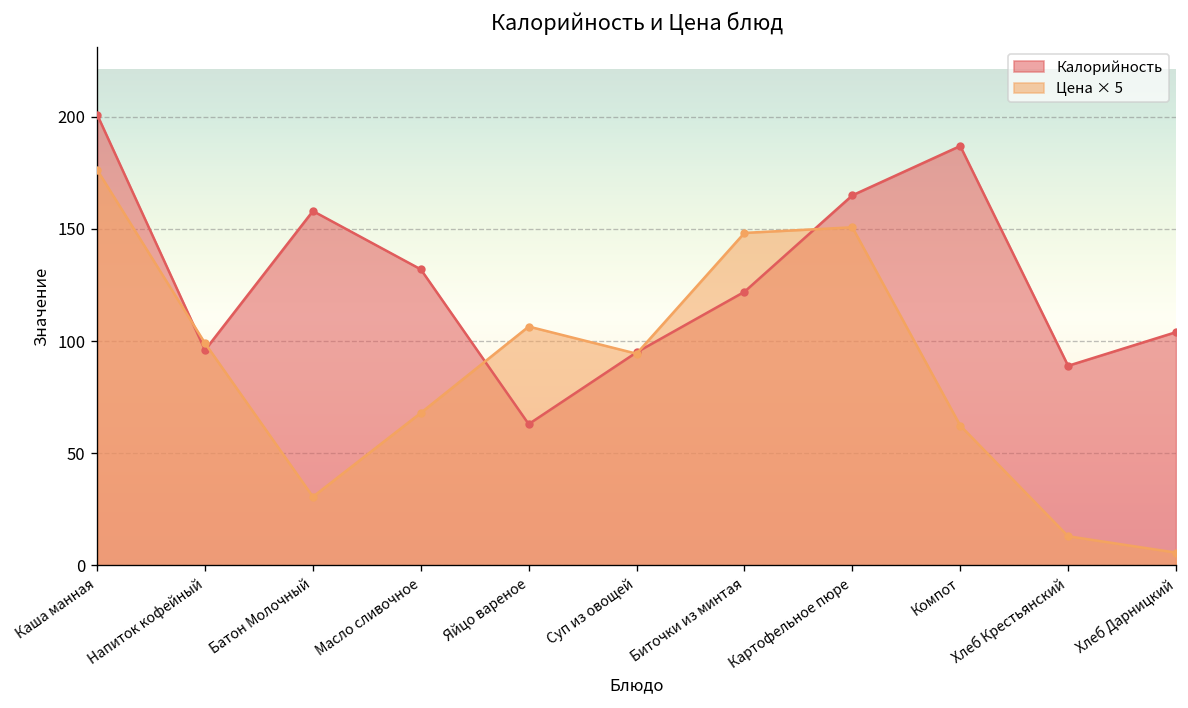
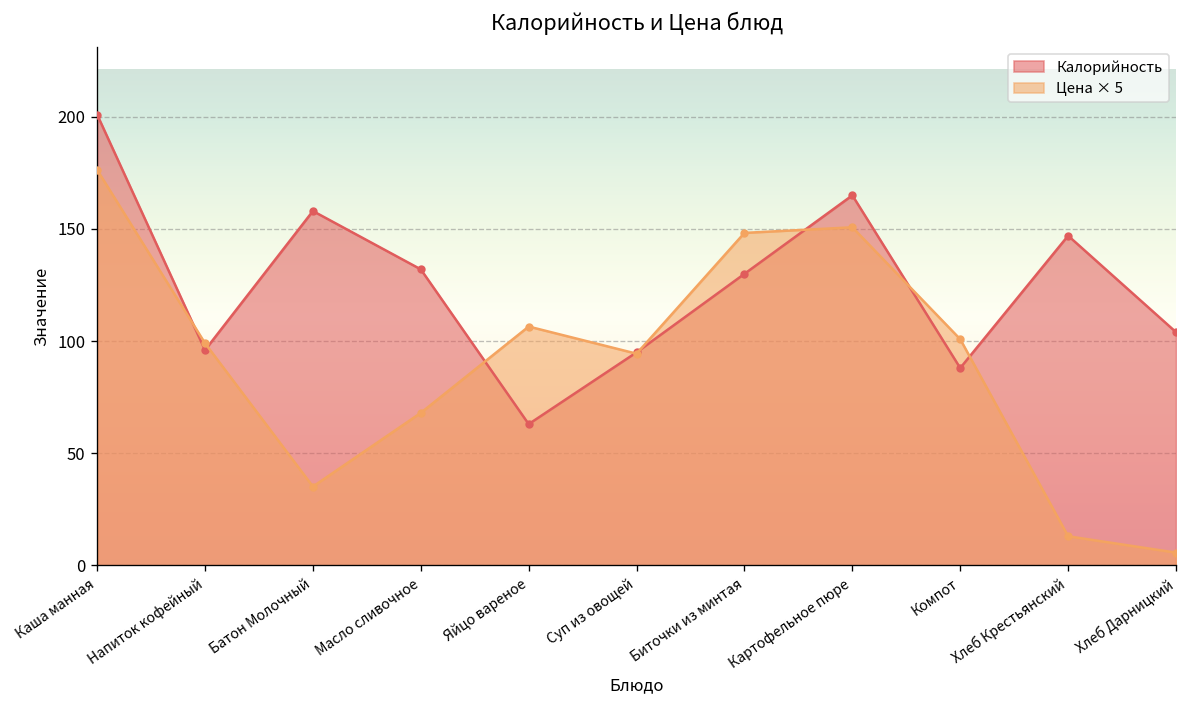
  {
    "Калорийность": {
      "Каша манная": 201,
      "Напиток кофейный": 96,
      "Батон Молочный": 158,
      "Масло сливочное": 132,
      "Яйцо вареное": 63,
-     "Биточки из минтая": 122,
+     "Биточки из минтая": 130,
      "Картофельное пюре": 165,
-     "Компот": 187,
-     "Хлеб Крестьянский": 89,
+     "Компот": 88,
+     "Хлеб Крестьянский": 147,
      "Хлеб Дарницкий": 104
    },
    "Цена × 5": {
      "Каша манная": 176,
      "Напиток кофейный": 99,
-     "Батон Молочный": 31,
+     "Батон Молочный": 35,
      "Масло сливочное": 68,
      "Яйцо вареное": 107,
      "Биточки из минтая": 148,
      "Картофельное пюре": 151,
-     "Компот": 62,
+     "Компот": 101,
      "Хлеб Крестьянский": 13,
      "Хлеб Дарницкий": 6
    }
  }
